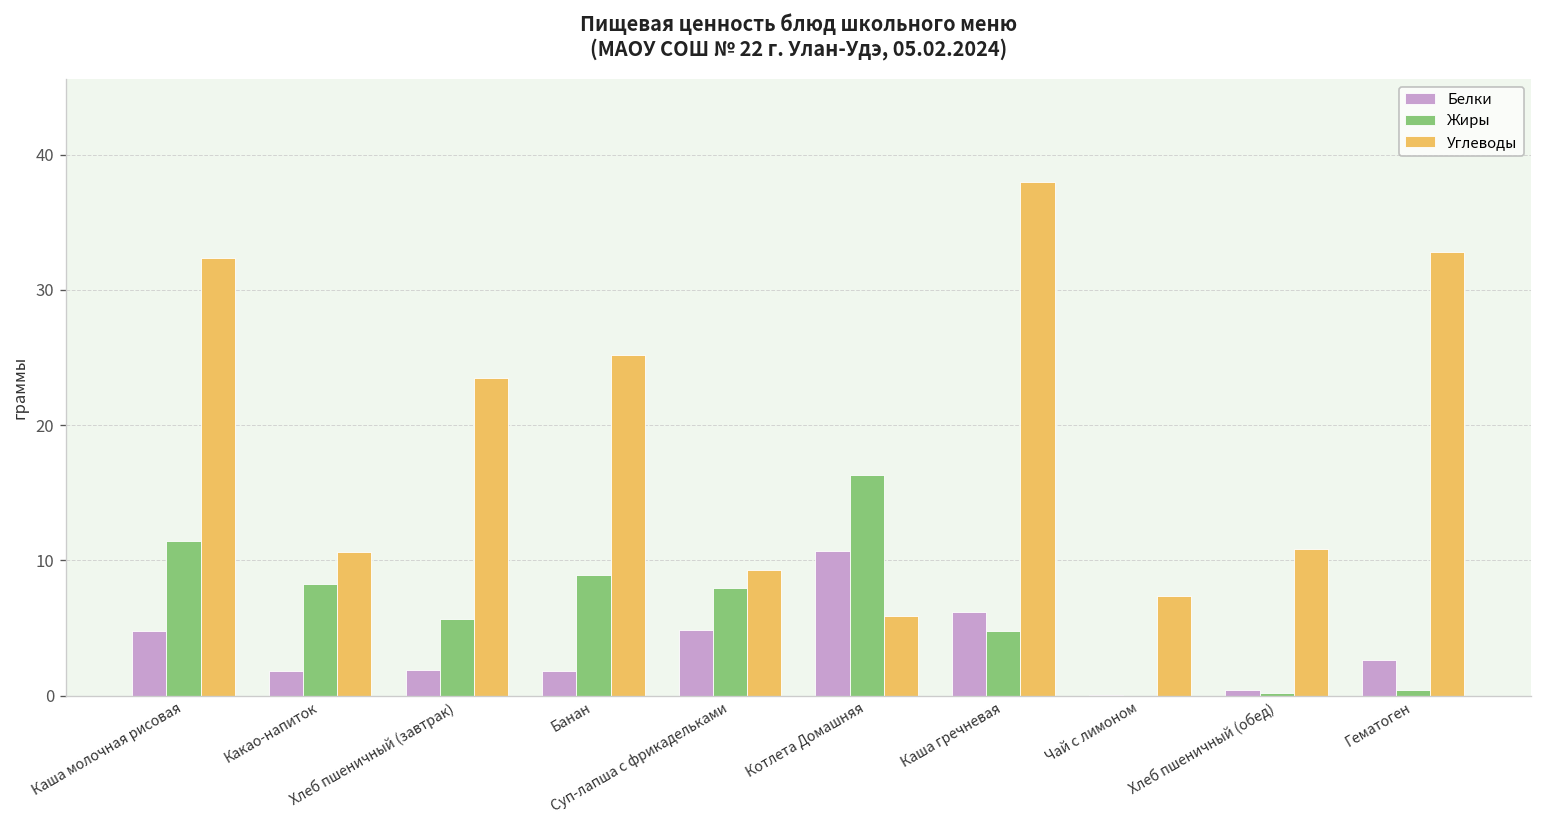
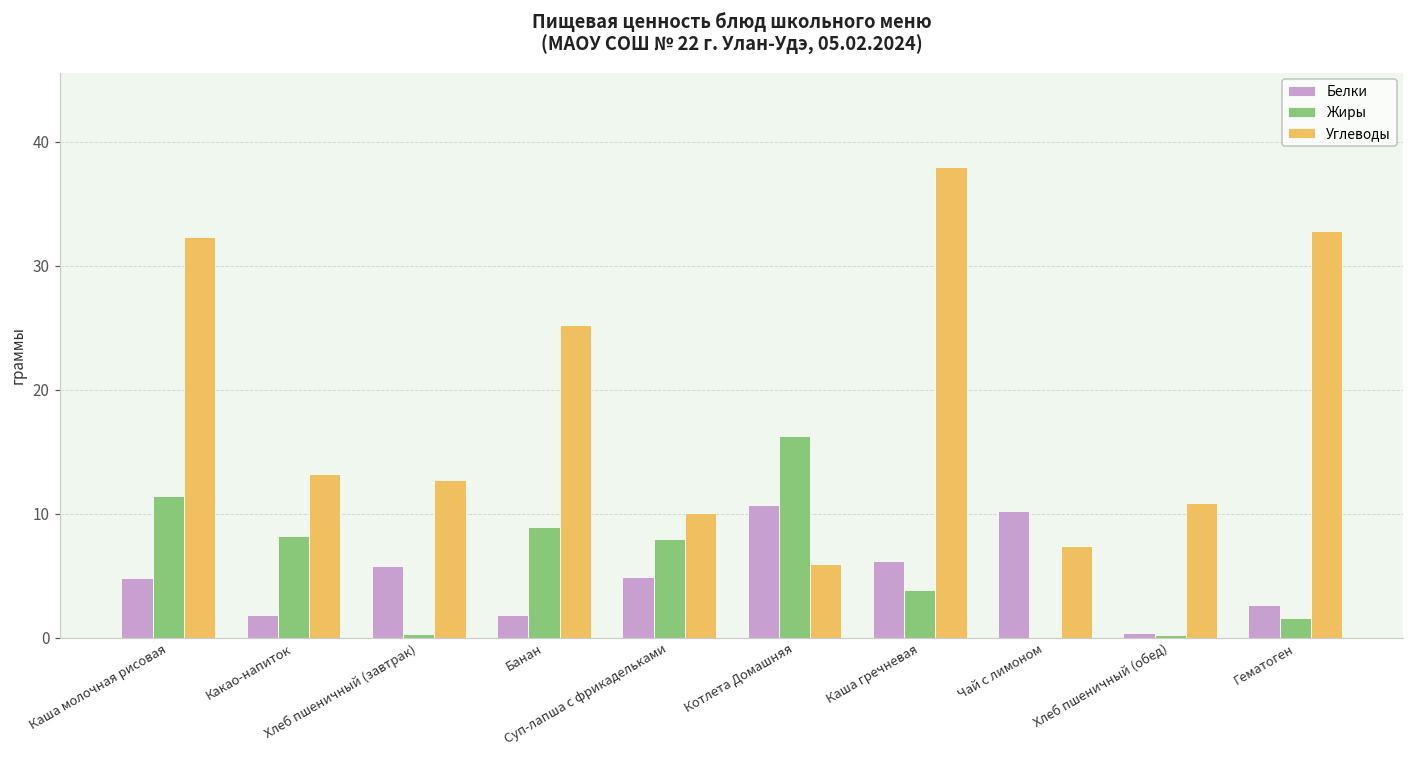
  {
    "Белки": {
      "Каша молочная рисовая": 4.8,
      "Какао-напиток": 1.8,
-     "Хлеб пшеничный (завтрак)": 1.9,
+     "Хлеб пшеничный (завтрак)": 5.7,
      "Банан": 1.8,
      "Суп-лапша с фрикадельками": 4.9,
      "Котлета Домашняя": 10.7,
      "Каша гречневая": 6.2,
-     "Чай с лимоном": 0.0,
+     "Чай с лимоном": 10.2,
      "Хлеб пшеничный (обед)": 0.4,
      "Гематоген": 2.6
    },
    "Жиры": {
      "Каша молочная рисовая": 11.4,
      "Какао-напиток": 8.2,
-     "Хлеб пшеничный (завтрак)": 5.6,
+     "Хлеб пшеничный (завтрак)": 0.3,
      "Банан": 8.9,
      "Суп-лапша с фрикадельками": 8.0,
      "Котлета Домашняя": 16.3,
-     "Каша гречневая": 4.7,
+     "Каша гречневая": 3.8,
      "Чай с лимоном": 0.0,
-     "Гематоген": 0.4
+     "Гематоген": 1.6
    },
    "Углеводы": {
      "Каша молочная рисовая": 32.4,
-     "Какао-напиток": 10.6,
-     "Хлеб пшеничный (завтрак)": 23.5,
+     "Какао-напиток": 13.2,
+     "Хлеб пшеничный (завтрак)": 12.8,
      "Банан": 25.2,
-     "Суп-лапша с фрикадельками": 9.3,
+     "Суп-лапша с фрикадельками": 10.1,
      "Котлета Домашняя": 5.9,
      "Каша гречневая": 38.0,
      "Чай с лимоном": 7.4,
      "Хлеб пшеничный (обед)": 10.9,
      "Гематоген": 32.8
    }
  }
